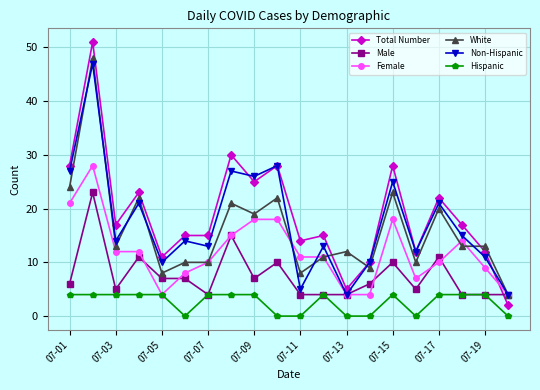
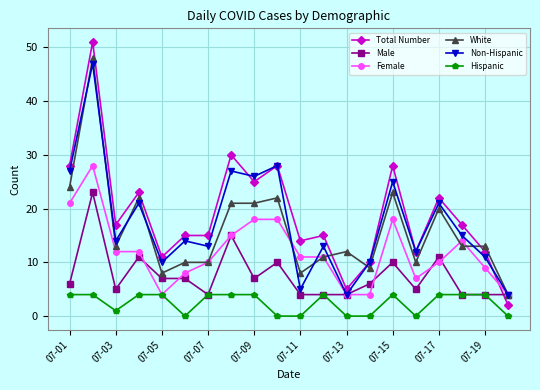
  {
    "Total Number": {
      "07-01": 28,
      "07-03": 17,
      "07-05": 11,
      "07-07": 15,
      "07-09": 25,
      "07-11": 14,
      "07-13": 5,
      "07-15": 28,
      "07-17": 22,
      "07-19": 12
    },
    "Male": {
      "07-01": 6,
      "07-03": 5,
      "07-05": 7,
      "07-09": 7,
      "07-11": 4,
      "07-15": 10,
      "07-17": 11
    },
    "Female": {
      "07-01": 21,
      "07-03": 12,
      "07-09": 18,
      "07-11": 11,
      "07-15": 18,
      "07-17": 10,
      "07-19": 9
    },
    "White": {
      "07-01": 24,
      "07-03": 13,
      "07-05": 8,
-     "07-09": 19,
+     "07-09": 21,
      "07-11": 8,
      "07-13": 12,
      "07-15": 23,
      "07-17": 20,
      "07-19": 13
    },
    "Non-Hispanic": {
      "07-01": 27,
      "07-03": 14,
      "07-05": 10,
      "07-07": 13,
      "07-09": 26,
      "07-11": 5,
      "07-15": 25,
      "07-17": 21,
      "07-19": 11
    },
    "Hispanic": {
      "07-01": 4,
-     "07-03": 4,
+     "07-03": 1,
      "07-09": 4,
      "07-11": 0,
      "07-13": 0,
      "07-15": 4,
      "07-17": 4
    }
  }
